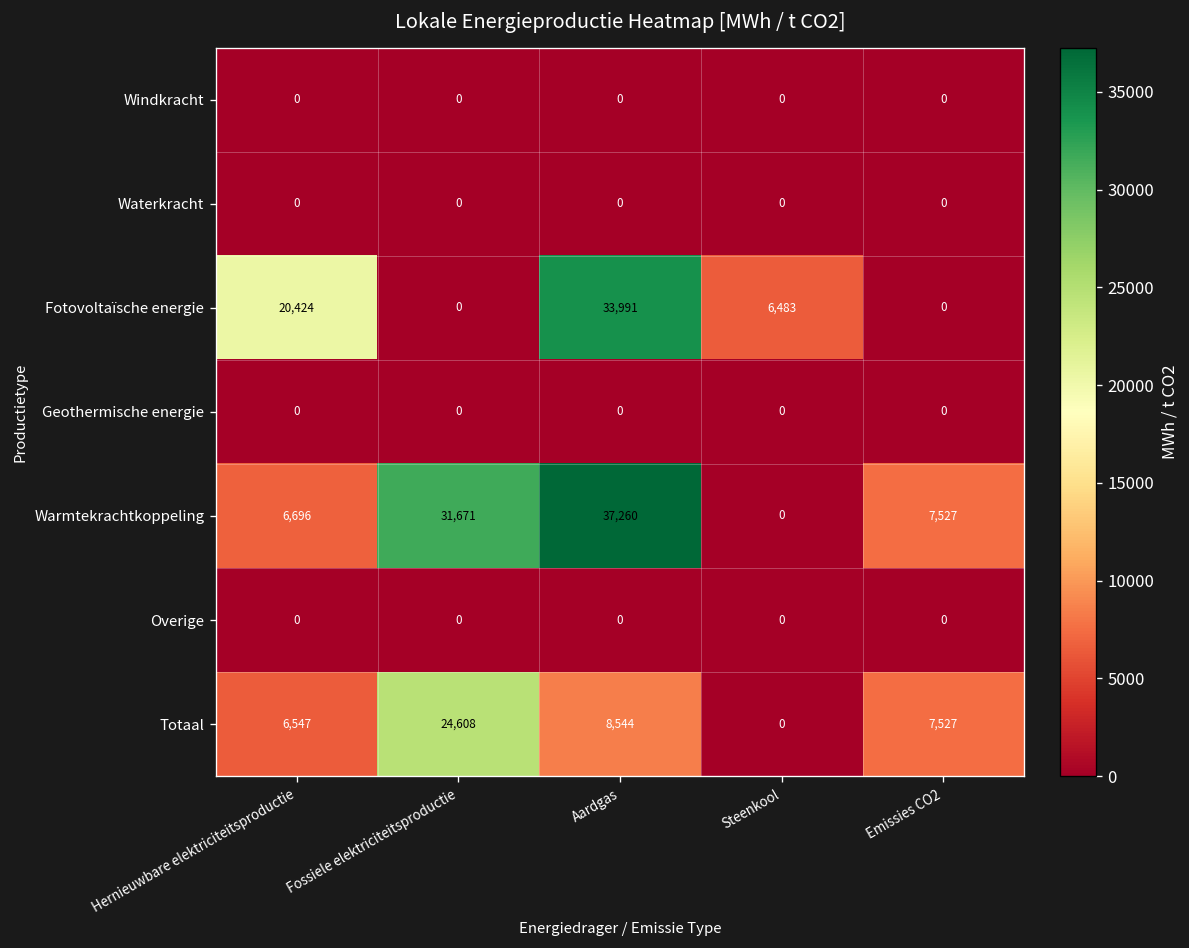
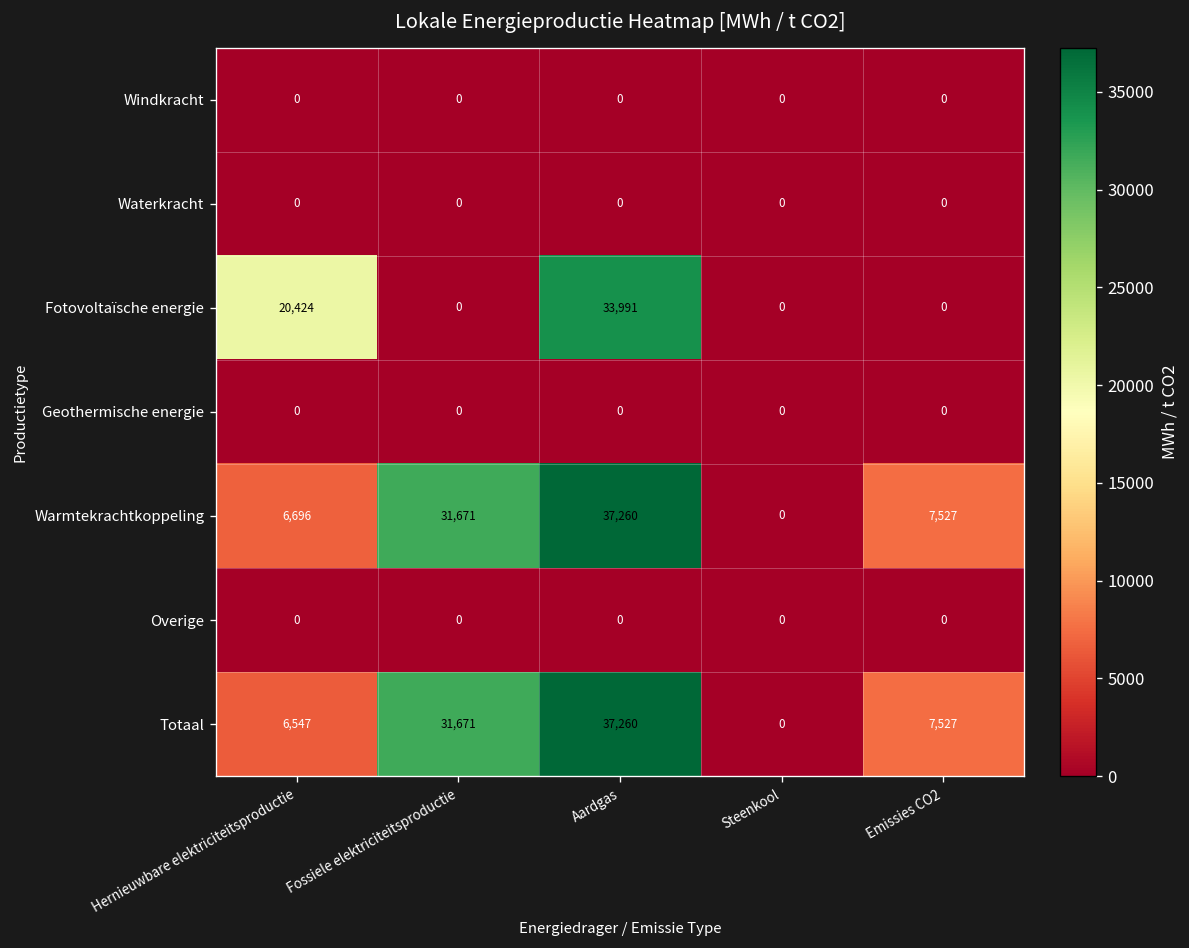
  {
    "Windkracht": {
      "Hernieuwbare elektriciteitsproductie": "0",
      "Fossiele elektriciteitsproductie": "0",
      "Aardgas": "0",
      "Steenkool": "0",
      "Emissies CO2": "0"
    },
    "Waterkracht": {
      "Hernieuwbare elektriciteitsproductie": "0",
      "Fossiele elektriciteitsproductie": "0",
      "Aardgas": "0",
      "Steenkool": "0",
      "Emissies CO2": "0"
    },
    "Fotovoltaïsche energie": {
      "Hernieuwbare elektriciteitsproductie": "20,424",
      "Fossiele elektriciteitsproductie": "0",
      "Aardgas": "33,991",
-     "Steenkool": "6,483",
+     "Steenkool": "0",
      "Emissies CO2": "0"
    },
    "Geothermische energie": {
      "Hernieuwbare elektriciteitsproductie": "0",
      "Fossiele elektriciteitsproductie": "0",
      "Aardgas": "0",
      "Steenkool": "0",
      "Emissies CO2": "0"
    },
    "Warmtekrachtkoppeling": {
      "Hernieuwbare elektriciteitsproductie": "6,696",
      "Fossiele elektriciteitsproductie": "31,671",
      "Aardgas": "37,260",
      "Steenkool": "0",
      "Emissies CO2": "7,527"
    },
    "Overige": {
      "Hernieuwbare elektriciteitsproductie": "0",
      "Fossiele elektriciteitsproductie": "0",
      "Aardgas": "0",
      "Steenkool": "0",
      "Emissies CO2": "0"
    },
    "Totaal": {
      "Hernieuwbare elektriciteitsproductie": "6,547",
-     "Fossiele elektriciteitsproductie": "24,608",
-     "Aardgas": "8,544",
+     "Fossiele elektriciteitsproductie": "31,671",
+     "Aardgas": "37,260",
      "Steenkool": "0",
      "Emissies CO2": "7,527"
    }
  }
